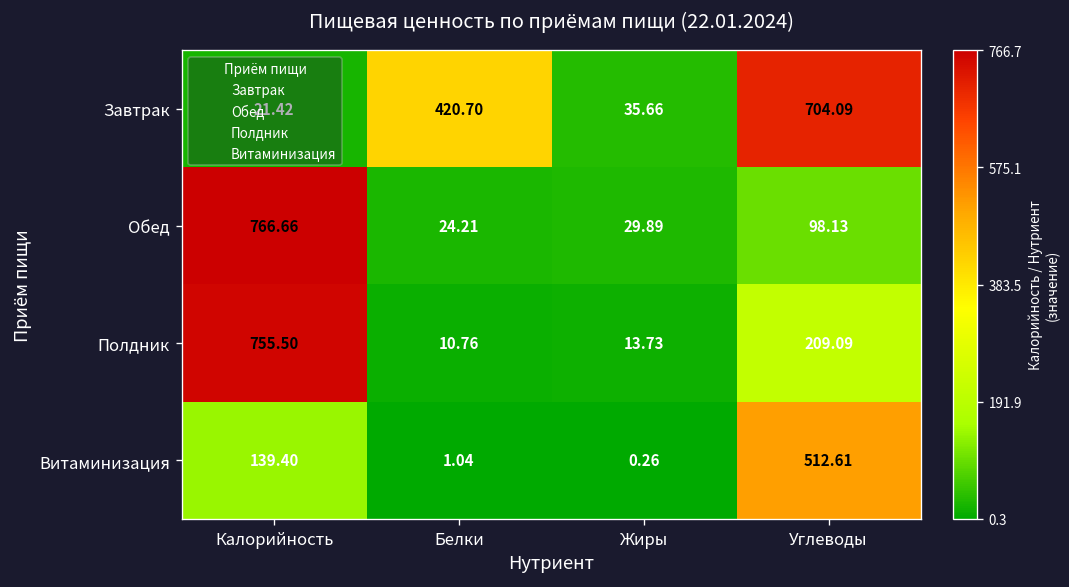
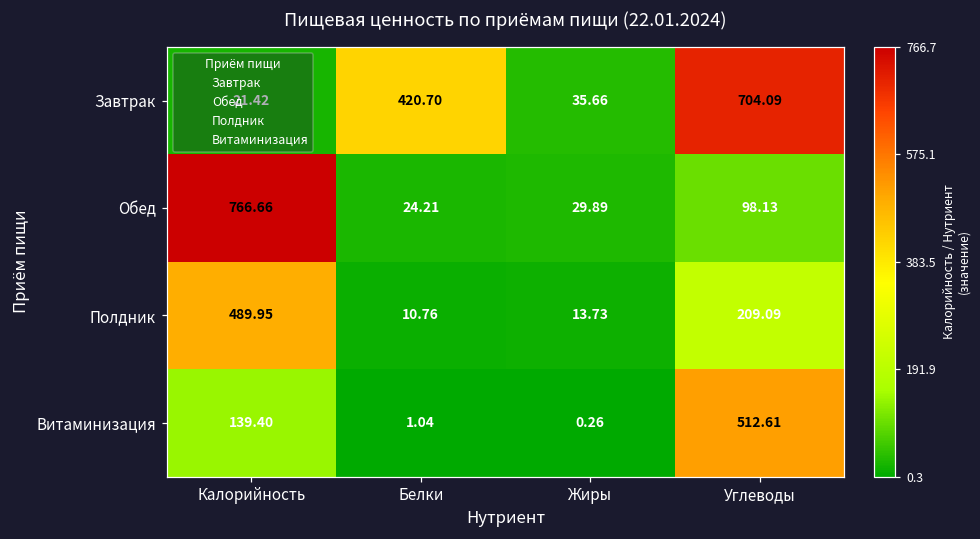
  {
    "Завтрак": {
      "Белки": 420.70,
      "Жиры": 35.66,
      "Углеводы": 704.09
    },
    "Обед": {
      "Калорийность": 766.66,
      "Белки": 24.21,
      "Жиры": 29.89,
      "Углеводы": 98.13
    },
    "Полдник": {
-     "Калорийность": 755.50,
+     "Калорийность": 489.95,
      "Белки": 10.76,
      "Жиры": 13.73,
      "Углеводы": 209.09
    },
    "Витаминизация": {
      "Калорийность": 139.40,
      "Белки": 1.04,
      "Жиры": 0.26,
      "Углеводы": 512.61
    }
  }
